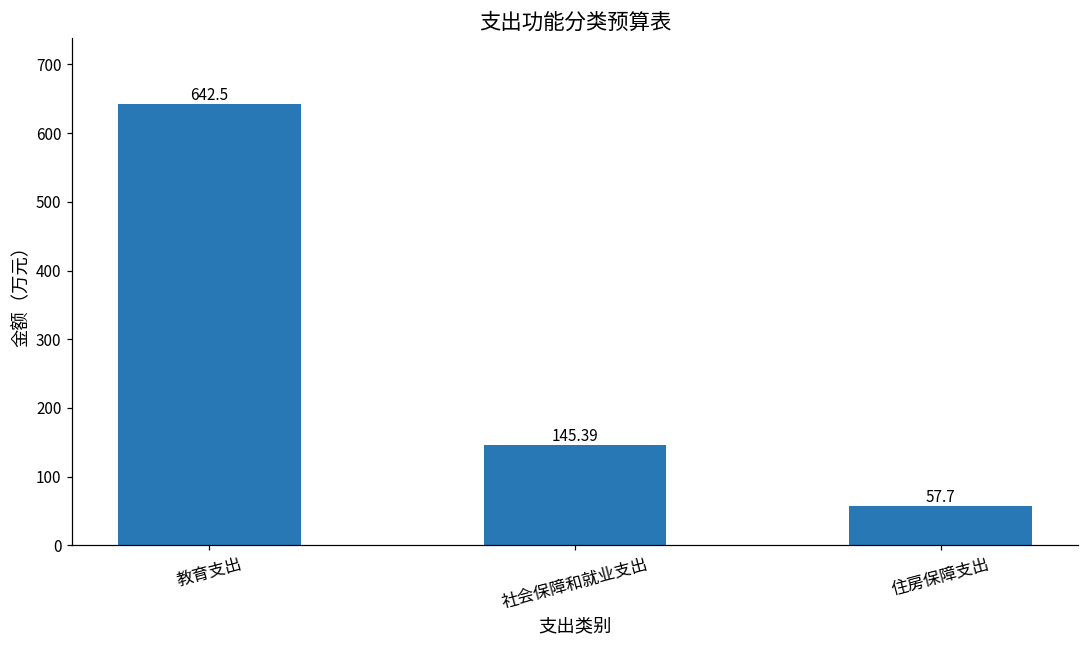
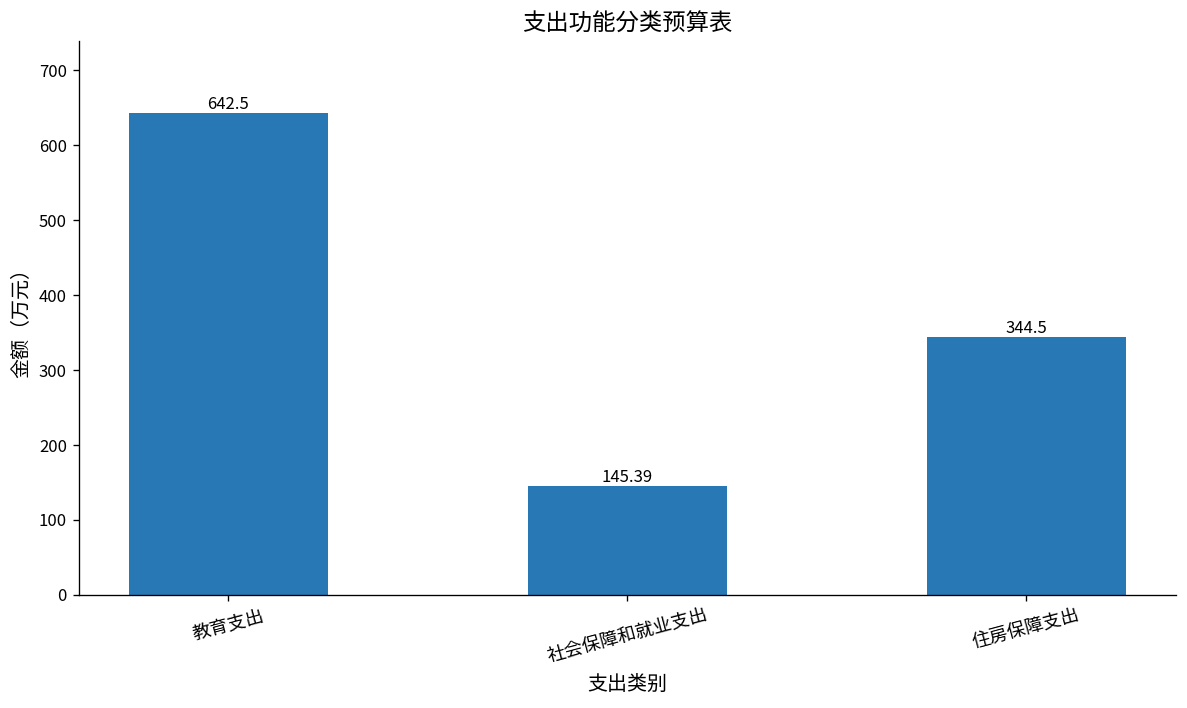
  {
    "教育支出": 642.5,
    "社会保障和就业支出": 145.39,
-   "住房保障支出": 57.7
+   "住房保障支出": 344.5
  }
